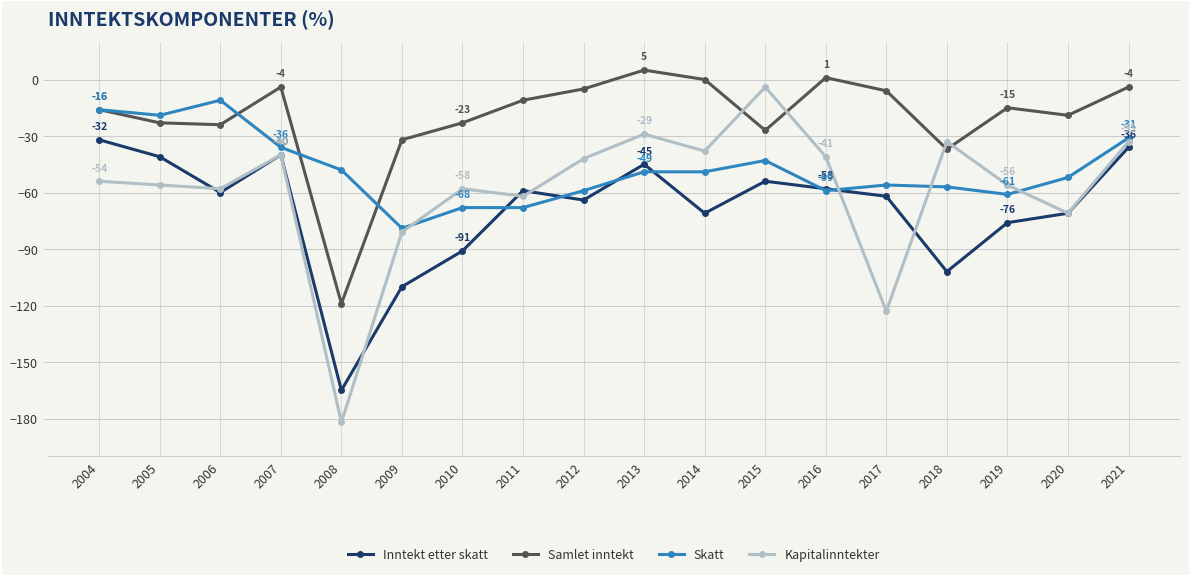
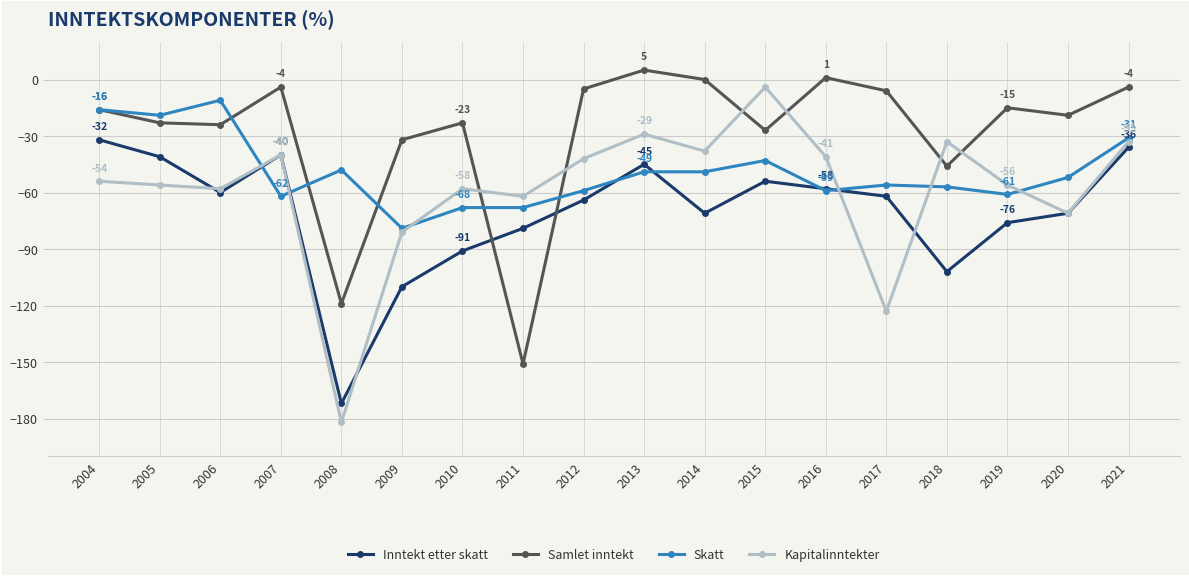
  {
    "Inntekt etter skatt": {
      "2005": -41,
      "2006": -60,
-     "2008": -165,
+     "2008": -172,
      "2009": -110,
-     "2011": -59,
+     "2011": -79,
      "2012": -64,
      "2014": -71,
      "2015": -54,
      "2017": -62,
      "2018": -102
    },
    "Samlet inntekt": {
      "2005": -23,
      "2006": -24,
      "2008": -119,
      "2009": -32,
-     "2011": -11,
+     "2011": -151,
      "2012": -5,
      "2014": 0,
      "2015": -27,
      "2017": -6,
-     "2018": -37,
+     "2018": -46,
      "2020": -19
    },
    "Skatt": {
-     "2007": -36
+     "2007": -62
    },
    "Kapitalinntekter": {
      "2004": -54,
      "2010": -58,
      "2013": -29,
      "2016": -41,
      "2019": -56
    }
  }
